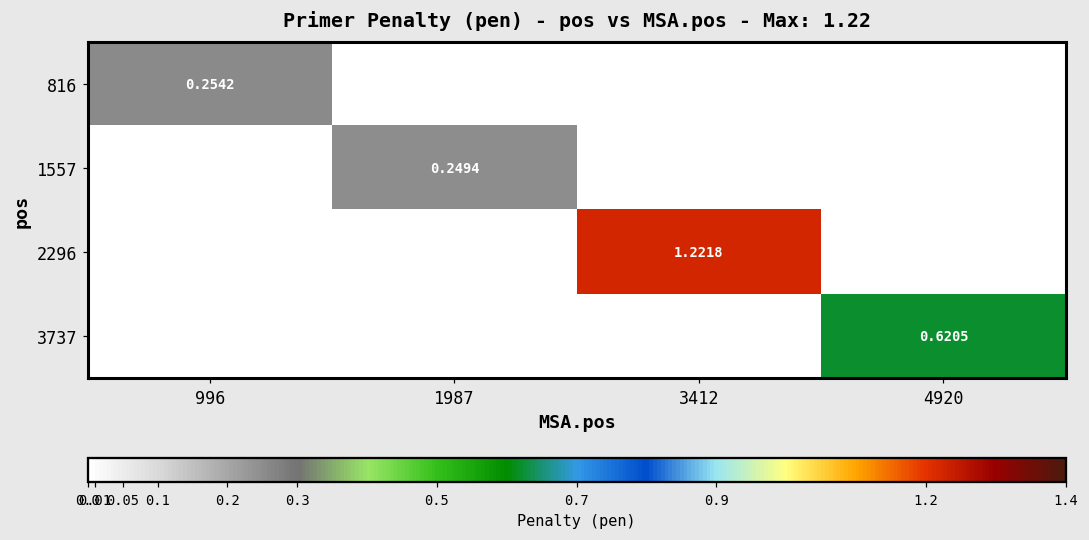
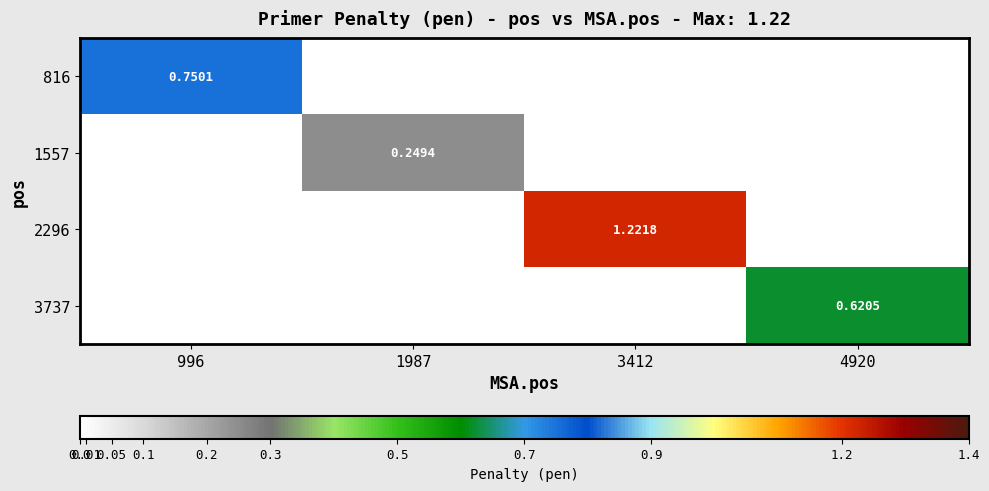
  {
    "816": {
-     "996": 0.2542
+     "996": 0.7501
    },
    "1557": {
      "1987": 0.2494
    },
    "2296": {
      "3412": 1.2218
    },
    "3737": {
      "4920": 0.6205
    }
  }
